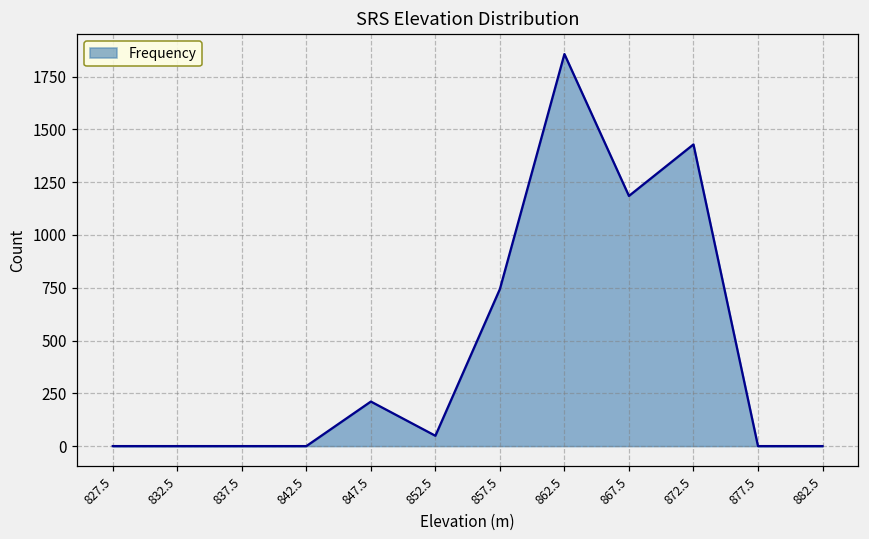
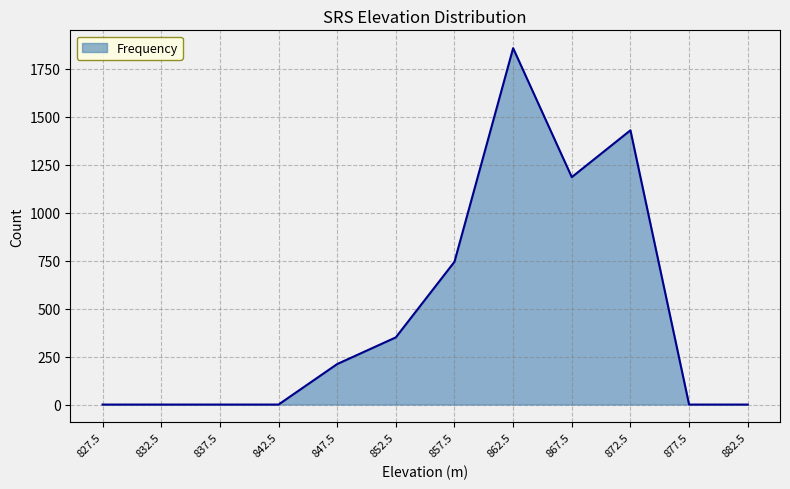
  {
    "827.5": 0,
    "832.5": 0,
    "837.5": 0,
    "842.5": 0,
    "847.5": 210,
-   "852.5": 50,
+   "852.5": 350,
    "857.5": 740,
    "862.5": 1860,
    "867.5": 1190,
    "872.5": 1430,
    "877.5": 0,
    "882.5": 0
  }
